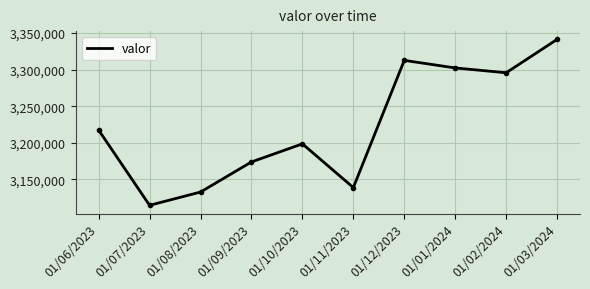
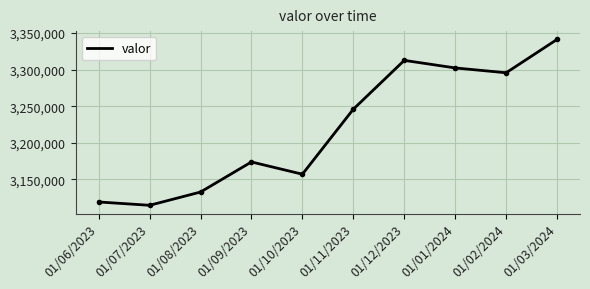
  {
-   "01/06/2023": "3,220,000",
+   "01/06/2023": "3,120,000",
    "01/07/2023": "3,110,000",
    "01/08/2023": "3,130,000",
    "01/09/2023": "3,170,000",
-   "01/10/2023": "3,200,000",
-   "01/11/2023": "3,140,000",
+   "01/10/2023": "3,160,000",
+   "01/11/2023": "3,250,000",
    "01/12/2023": "3,310,000",
    "01/01/2024": "3,300,000",
    "01/02/2024": "3,300,000",
    "01/03/2024": "3,340,000"
  }
